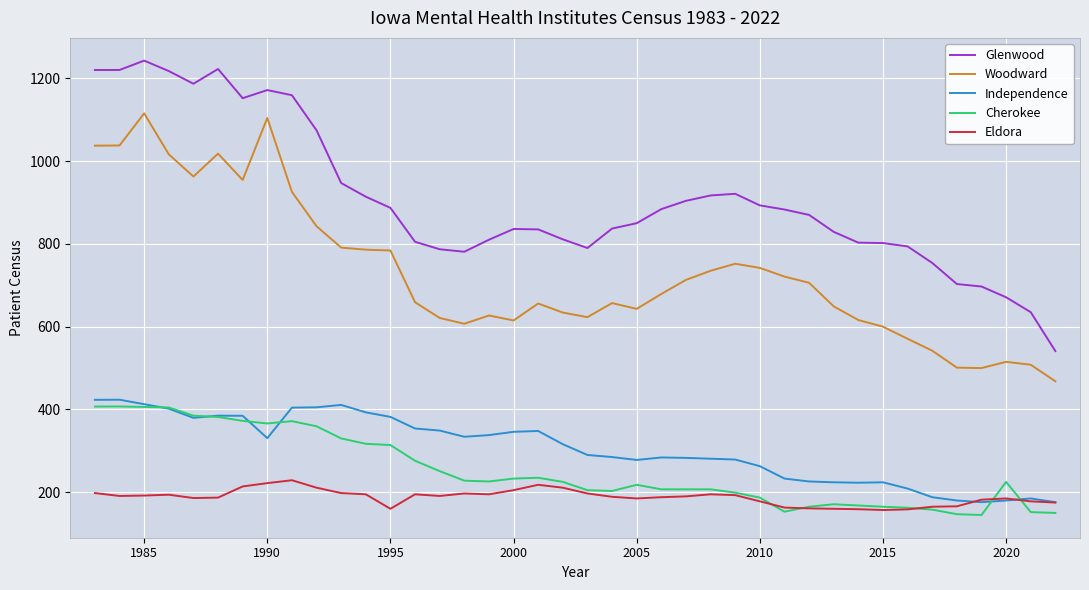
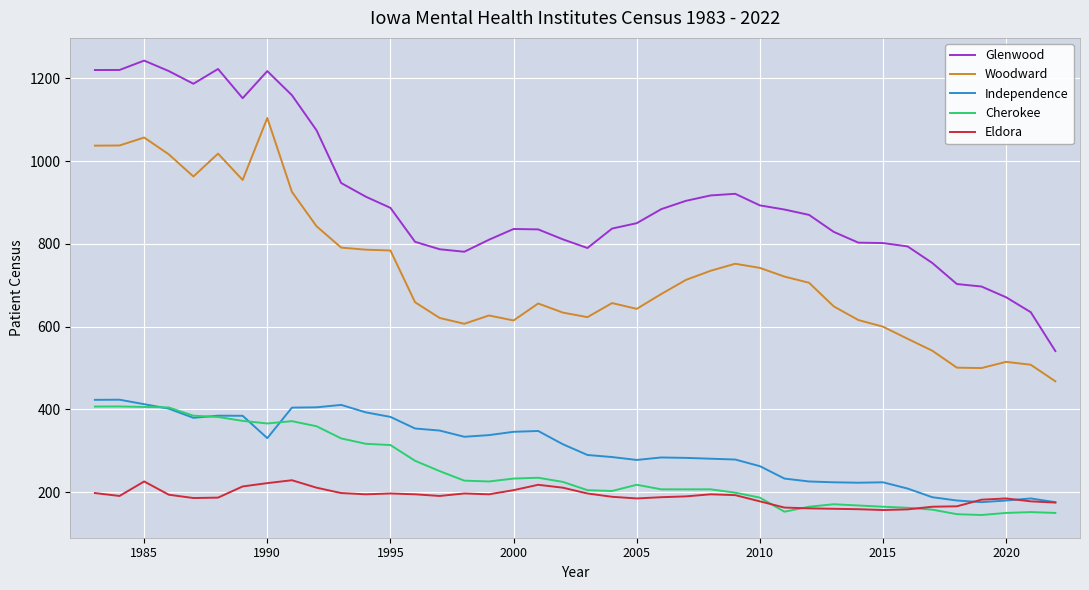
  {
    "Glenwood": {
      "1985": 1240,
-     "1990": 1170,
+     "1990": 1220,
      "1995": 890,
      "2000": 840,
      "2005": 850,
      "2010": 890,
      "2015": 800,
      "2020": 670
    },
    "Woodward": {
-     "1985": 1120,
+     "1985": 1060,
      "1990": 1100,
      "1995": 780,
      "2000": 620,
      "2005": 640,
      "2010": 740,
      "2015": 600,
      "2020": 520
    },
    "Independence": {
      "1985": 410,
      "1990": 330,
      "1995": 380,
      "2000": 350,
      "2005": 280,
      "2010": 260,
      "2015": 220
    },
    "Cherokee": {
      "1985": 410,
      "1990": 370,
      "1995": 310,
      "2000": 230,
      "2005": 220,
      "2010": 190,
      "2015": 170,
-     "2020": 230
+     "2020": 150
    },
    "Eldora": {
-     "1985": 190,
+     "1985": 230,
      "1990": 220,
-     "1995": 160,
+     "1995": 200,
      "2000": 210,
      "2005": 190,
      "2010": 180,
      "2015": 160
    }
  }
